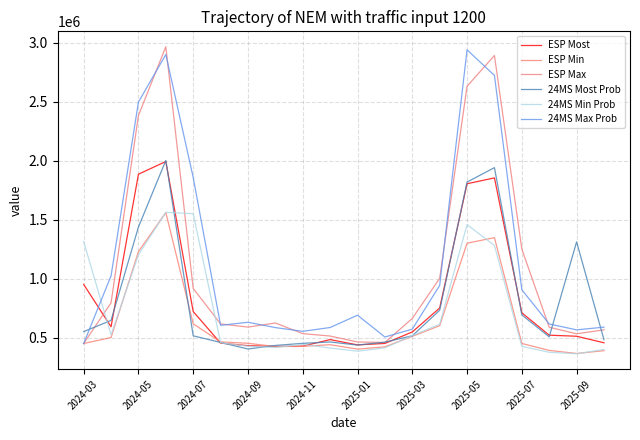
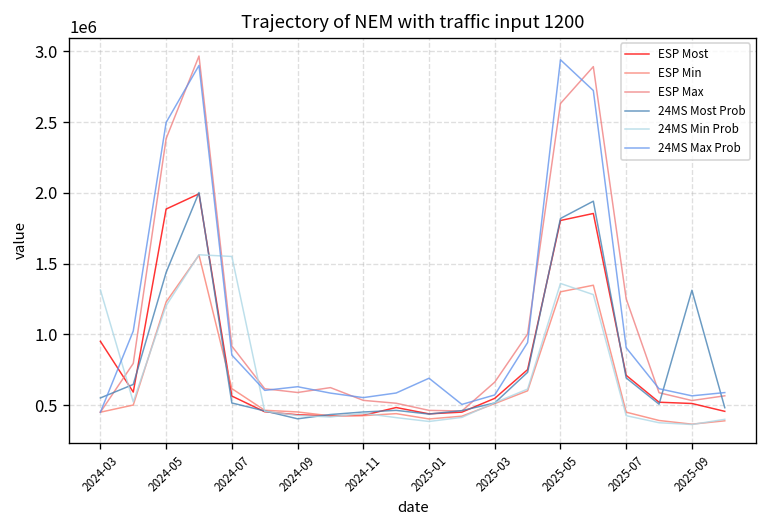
  {
    "ESP Most": {
      "2024-03": 950000,
      "2024-05": 1890000,
-     "2024-07": 720000,
+     "2024-07": 560000,
      "2025-03": 550000
    },
    "24MS Most Prob": {
      "2024-03": 550000,
      "2024-05": 1440000,
      "2024-07": 510000,
      "2024-09": 400000,
      "2025-09": 1310000
    },
    "24MS Min Prob": {
      "2024-03": 1310000,
      "2024-05": 1200000,
      "2024-07": 1550000,
-     "2025-05": 1460000,
+     "2025-05": 1360000,
      "2025-07": 420000
    },
    "24MS Max Prob": {
      "2024-05": 2500000,
-     "2024-07": 1860000,
+     "2024-07": 850000,
      "2024-09": 630000,
      "2025-01": 690000,
      "2025-03": 570000,
      "2025-05": 2940000,
      "2025-07": 900000,
      "2025-09": 560000
    }
  }
